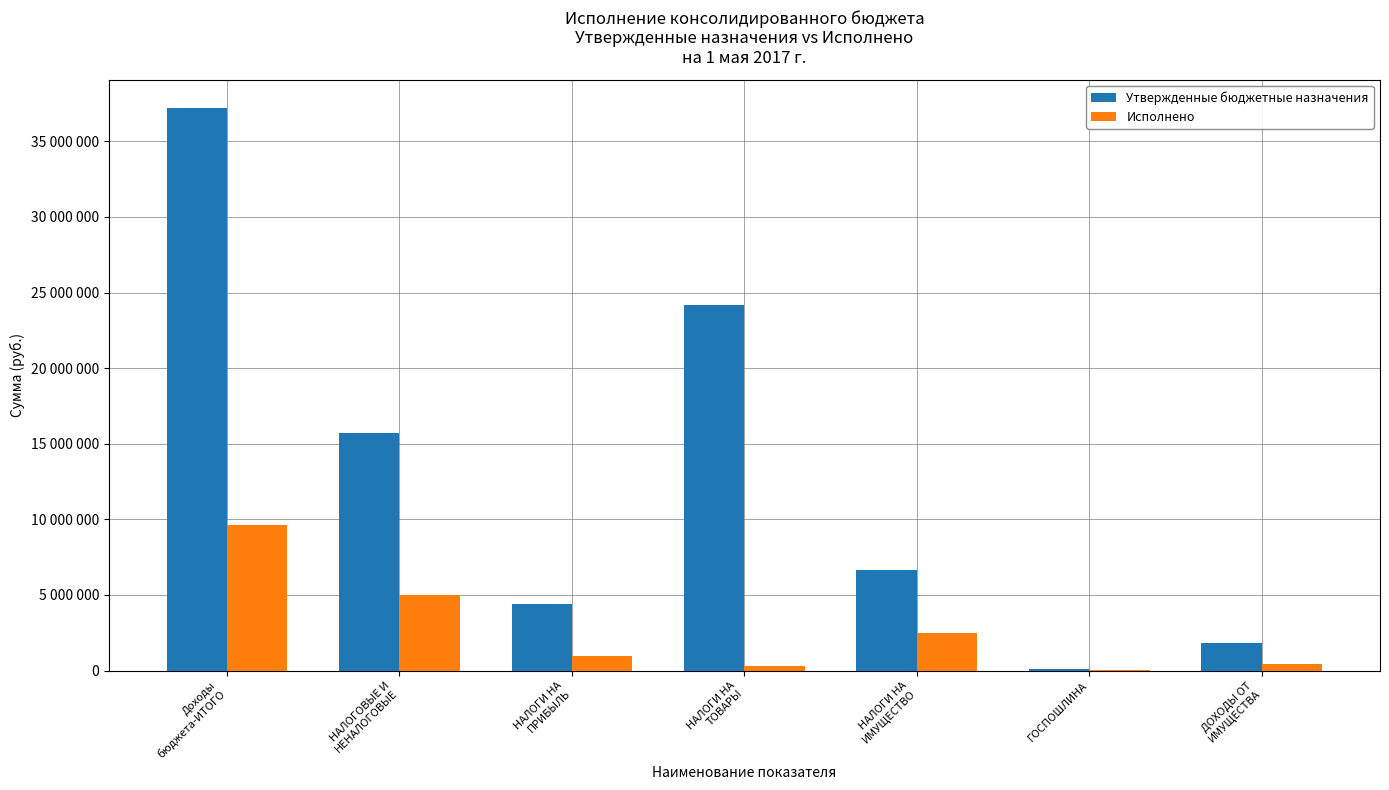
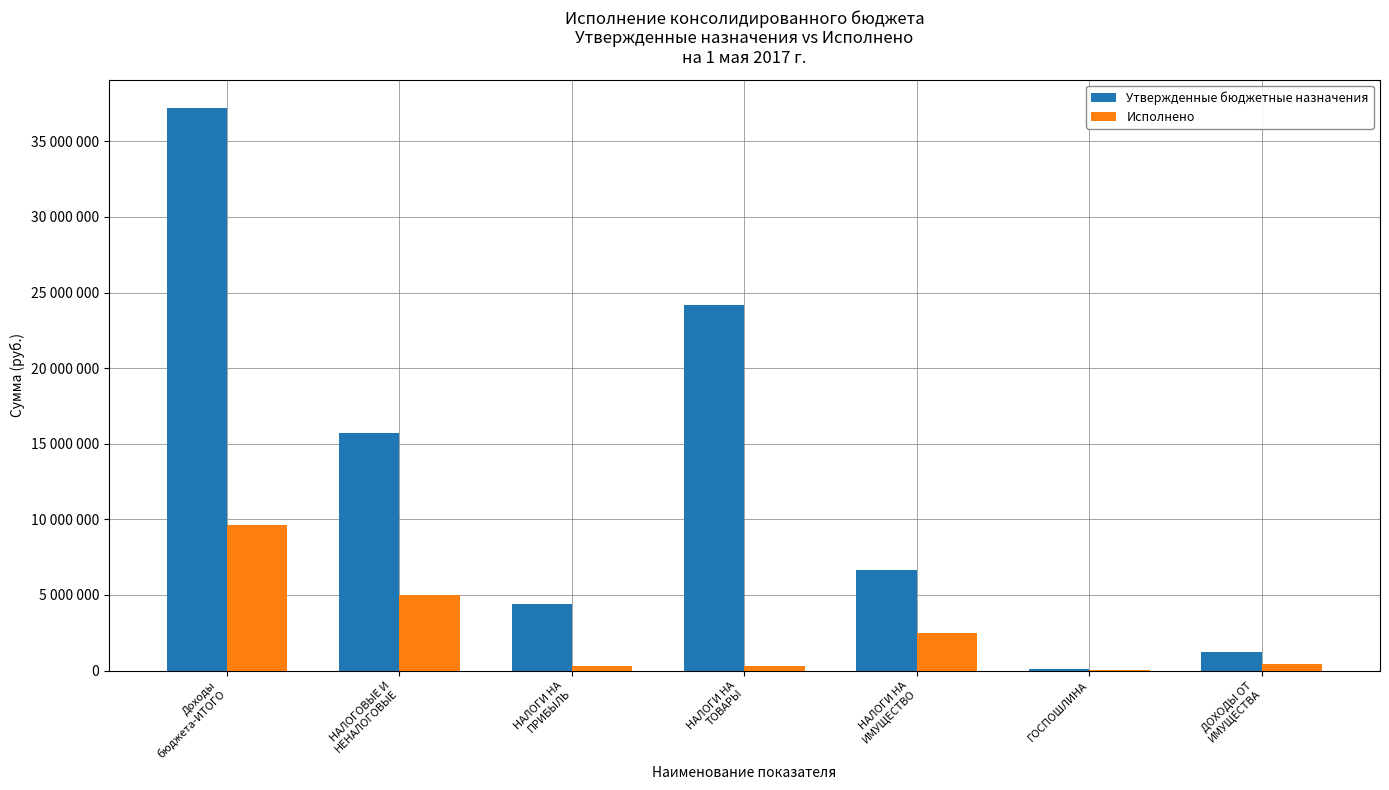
  {
    "Утвержденные бюджетные назначения": {
      "Доходы бюджета-ИТОГО": 37200000,
      "НАЛОГОВЫЕ И НЕНАЛОГОВЫЕ": 15700000,
      "НАЛОГИ НА ПРИБЫЛЬ": 4400000,
      "НАЛОГИ НА ТОВАРЫ": 24200000,
      "НАЛОГИ НА ИМУЩЕСТВО": 6600000,
-     "ДОХОДЫ ОТ ИМУЩЕСТВА": 1900000
+     "ДОХОДЫ ОТ ИМУЩЕСТВА": 1200000
    },
    "Исполнено": {
      "Доходы бюджета-ИТОГО": 9700000,
      "НАЛОГОВЫЕ И НЕНАЛОГОВЫЕ": 5000000,
-     "НАЛОГИ НА ПРИБЫЛЬ": 900000,
+     "НАЛОГИ НА ПРИБЫЛЬ": 300000,
      "НАЛОГИ НА ТОВАРЫ": 300000,
      "НАЛОГИ НА ИМУЩЕСТВО": 2500000,
      "ДОХОДЫ ОТ ИМУЩЕСТВА": 400000
    }
  }
